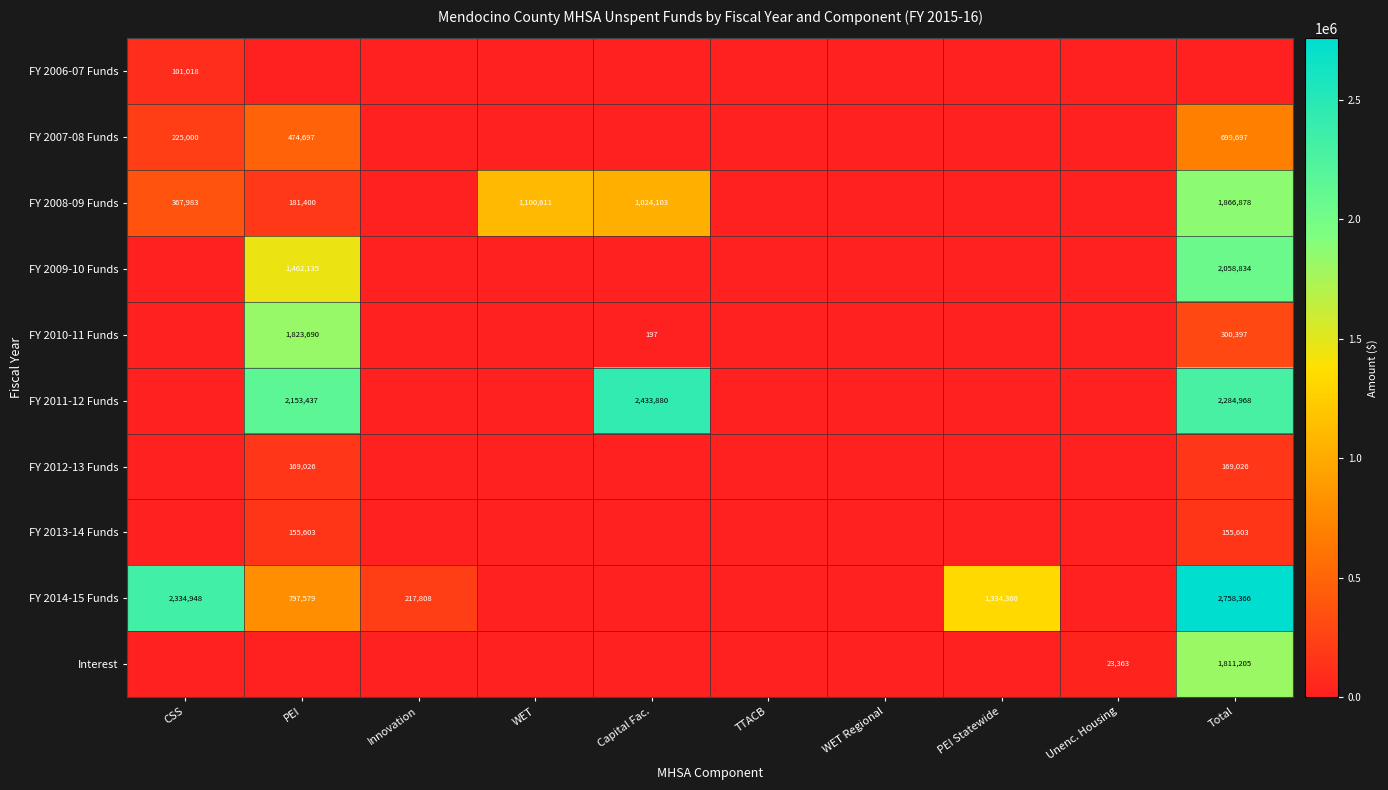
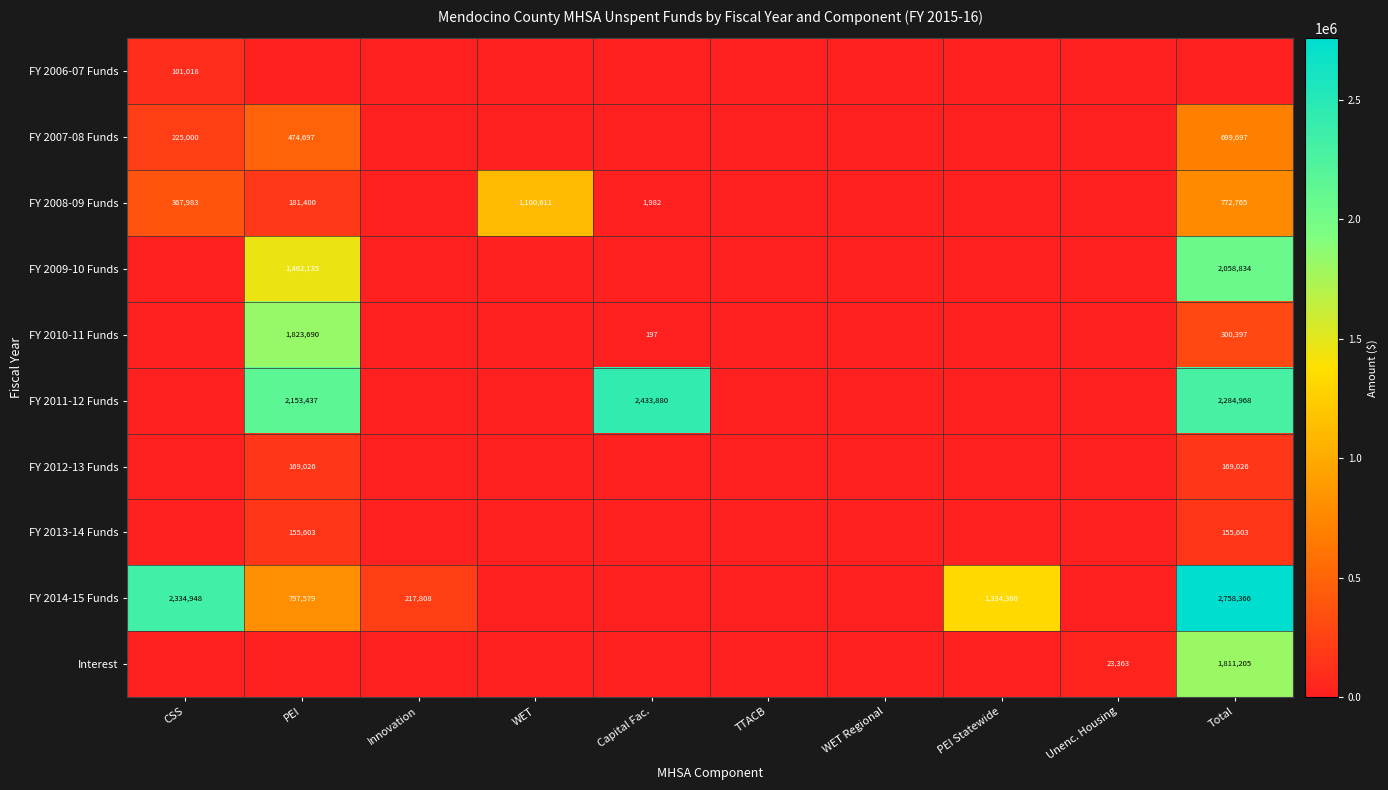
  {
    "FY 2006-07 Funds": {
      "CSS": "101,018"
    },
    "FY 2007-08 Funds": {
      "CSS": "225,000",
      "PEI": "474,697",
      "Total": "699,697"
    },
    "FY 2008-09 Funds": {
      "CSS": "367,983",
      "PEI": "181,400",
      "WET": "1,100,611",
-     "Capital Fac.": "1,024,103",
-     "Total": "1,866,878"
+     "Capital Fac.": "1,982",
+     "Total": "772,765"
    },
    "FY 2009-10 Funds": {
      "PEI": "1,462,135",
      "Total": "2,058,834"
    },
    "FY 2010-11 Funds": {
      "PEI": "1,823,690",
      "Capital Fac.": "197",
      "Total": "300,397"
    },
    "FY 2011-12 Funds": {
      "PEI": "2,153,437",
      "Capital Fac.": "2,433,880",
      "Total": "2,284,968"
    },
    "FY 2012-13 Funds": {
      "PEI": "169,026",
      "Total": "169,026"
    },
    "FY 2013-14 Funds": {
      "PEI": "155,603",
      "Total": "155,603"
    },
    "FY 2014-15 Funds": {
      "CSS": "2,334,948",
      "PEI": "797,579",
      "Innovation": "217,808",
      "PEI Statewide": "1,334,360",
      "Total": "2,758,366"
    },
    "Interest": {
      "Unenc. Housing": "23,363",
      "Total": "1,811,205"
    }
  }
